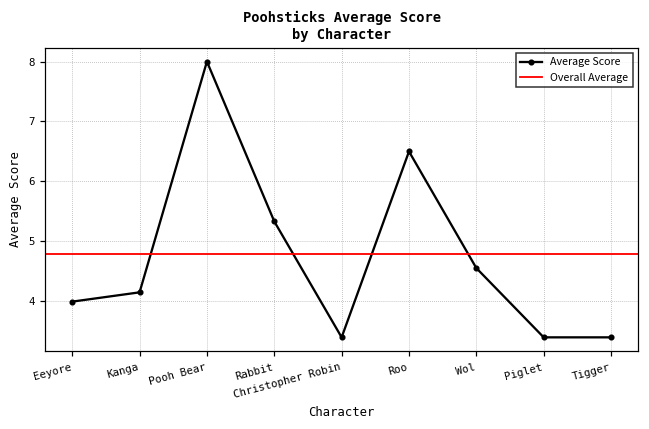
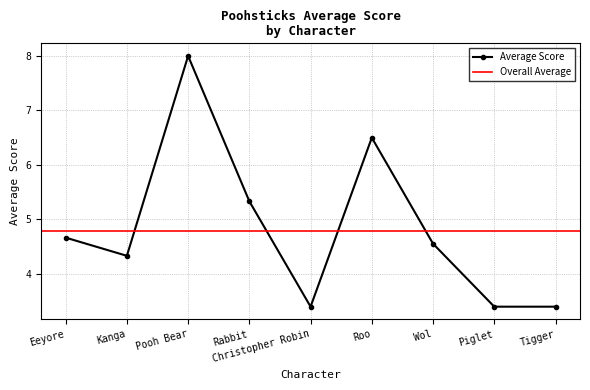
  {
-   "Eeyore": 4.0,
-   "Kanga": 4.2,
+   "Eeyore": 4.7,
+   "Kanga": 4.3,
    "Pooh Bear": 8.0,
    "Rabbit": 5.3,
    "Christopher Robin": 3.4,
    "Roo": 6.5,
    "Wol": 4.6,
    "Piglet": 3.4,
    "Tigger": 3.4
  }
